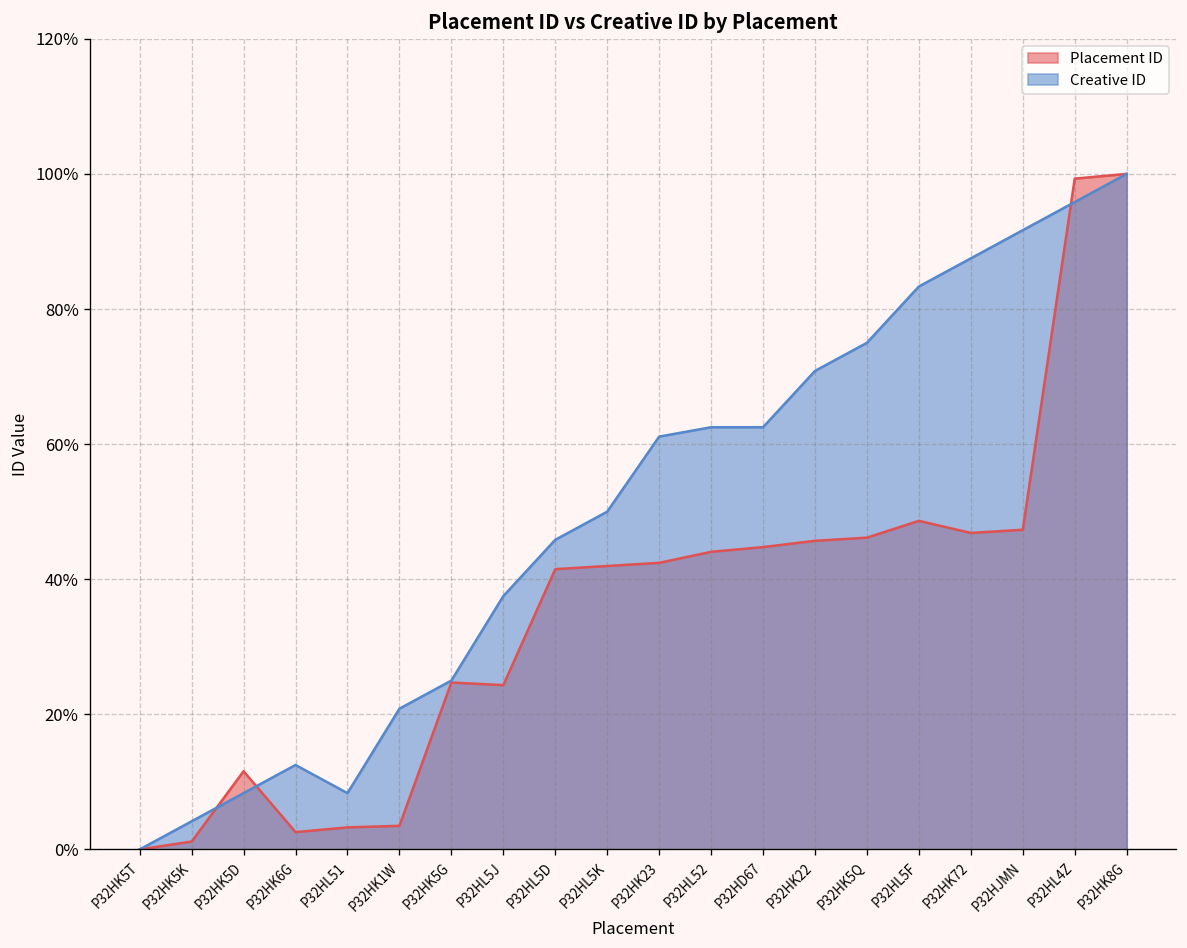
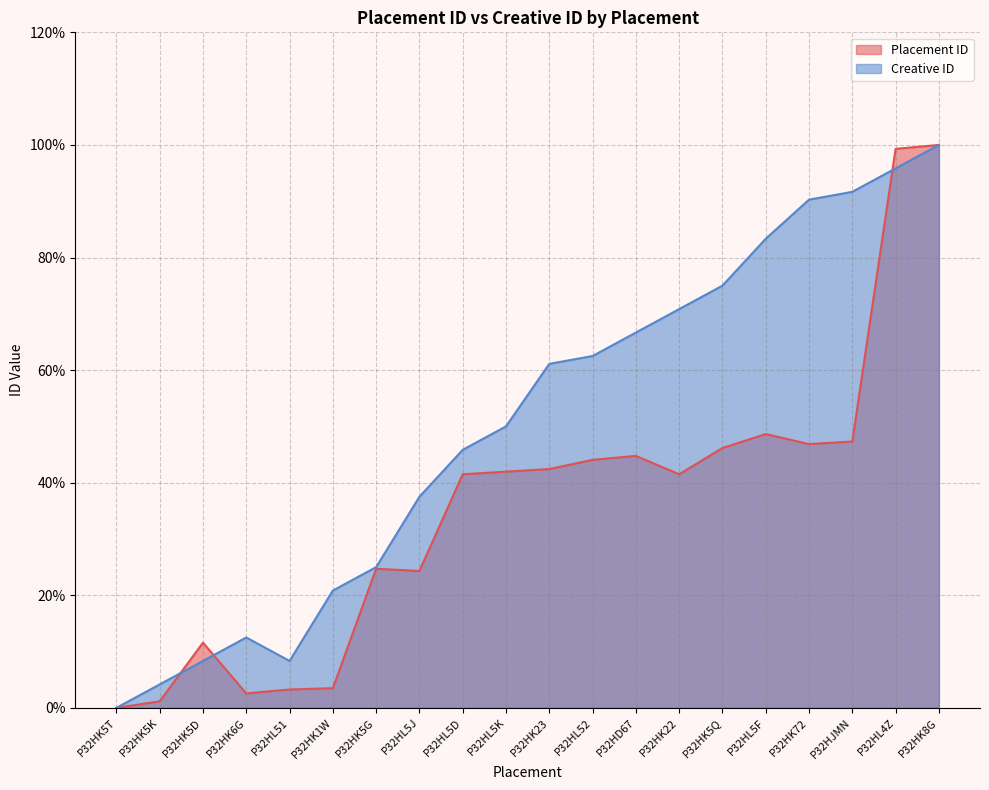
  {
    "Placement ID": {
      "P32HK5K": "1%",
      "P32HK5D": "12%",
      "P32HK6G": "3%",
      "P32HL51": "3%",
      "P32HK1W": "3%",
      "P32HL5J": "24%",
      "P32HL5D": "41%",
      "P32HL5K": "42%",
      "P32HK23": "42%",
      "P32HL52": "44%",
      "P32HD67": "45%",
-     "P32HK22": "46%",
+     "P32HK22": "41%",
      "P32HK5Q": "46%",
      "P32HL5F": "49%",
      "P32HK72": "47%",
      "P32HJMN": "47%",
      "P32HL4Z": "99%"
    },
    "Creative ID": {
      "P32HK5K": "4%",
      "P32HK5D": "8%",
      "P32HK6G": "13%",
      "P32HL51": "8%",
      "P32HK1W": "21%",
      "P32HL5J": "38%",
      "P32HL5D": "46%",
      "P32HL5K": "50%",
      "P32HK23": "61%",
      "P32HL52": "63%",
-     "P32HD67": "63%",
+     "P32HD67": "67%",
      "P32HK22": "71%",
      "P32HK5Q": "75%",
      "P32HL5F": "83%",
-     "P32HK72": "88%",
+     "P32HK72": "90%",
      "P32HJMN": "92%",
      "P32HL4Z": "96%"
    }
  }
